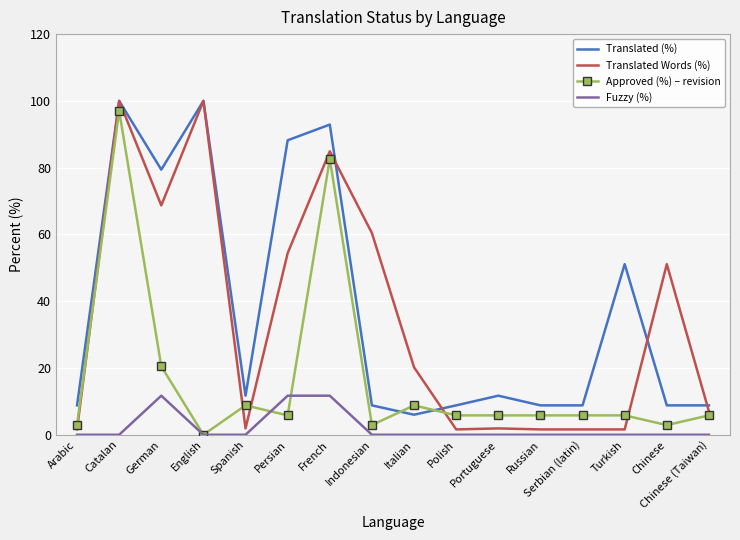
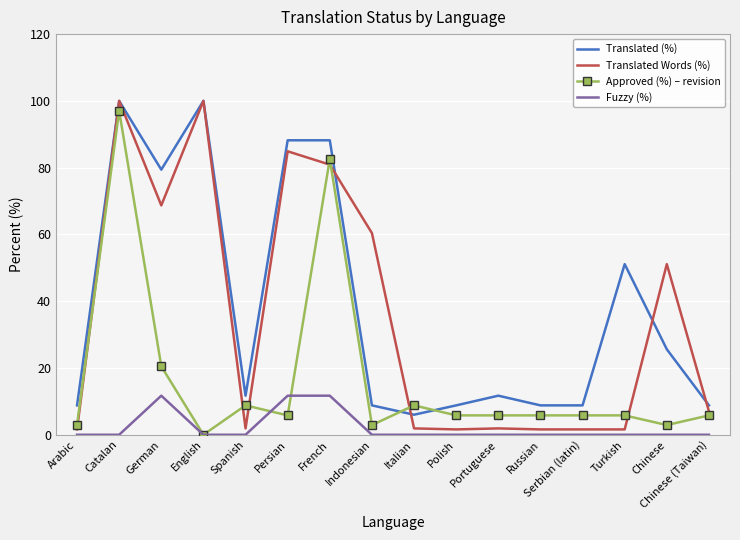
  {
    "Translated (%)": {
      "Arabic": 9,
      "German": 79,
      "Spanish": 12,
      "Persian": 88,
-     "French": 93,
+     "French": 88,
      "Indonesian": 9,
      "Italian": 6,
      "Polish": 9,
      "Portuguese": 12,
      "Russian": 9,
      "Serbian (latin)": 9,
      "Turkish": 51,
-     "Chinese": 9,
+     "Chinese": 26,
      "Chinese (Taiwan)": 9
    },
    "Translated Words (%)": {
      "Arabic": 2,
      "German": 69,
      "Spanish": 2,
-     "Persian": 54,
-     "French": 85,
+     "Persian": 85,
+     "French": 81,
      "Indonesian": 60,
-     "Italian": 20,
+     "Italian": 2,
      "Polish": 2,
      "Portuguese": 2,
      "Russian": 2,
      "Serbian (latin)": 2,
      "Turkish": 2,
      "Chinese": 51,
      "Chinese (Taiwan)": 7
    },
    "Approved (%) – revision": {
      "Arabic": 3,
      "Catalan": 97,
      "German": 21,
      "Spanish": 9,
      "Persian": 6,
      "French": 83,
      "Indonesian": 3,
      "Italian": 9,
      "Polish": 6,
      "Portuguese": 6,
      "Russian": 6,
      "Serbian (latin)": 6,
      "Turkish": 6,
      "Chinese": 3,
      "Chinese (Taiwan)": 6
    },
    "Fuzzy (%)": {
      "Arabic": 0,
      "Catalan": 0,
      "German": 12,
      "Spanish": 0,
      "Persian": 12,
      "French": 12,
      "Indonesian": 0,
      "Italian": 0,
      "Polish": 0,
      "Portuguese": 0,
      "Russian": 0,
      "Serbian (latin)": 0,
      "Turkish": 0,
      "Chinese": 0,
      "Chinese (Taiwan)": 0
    }
  }
